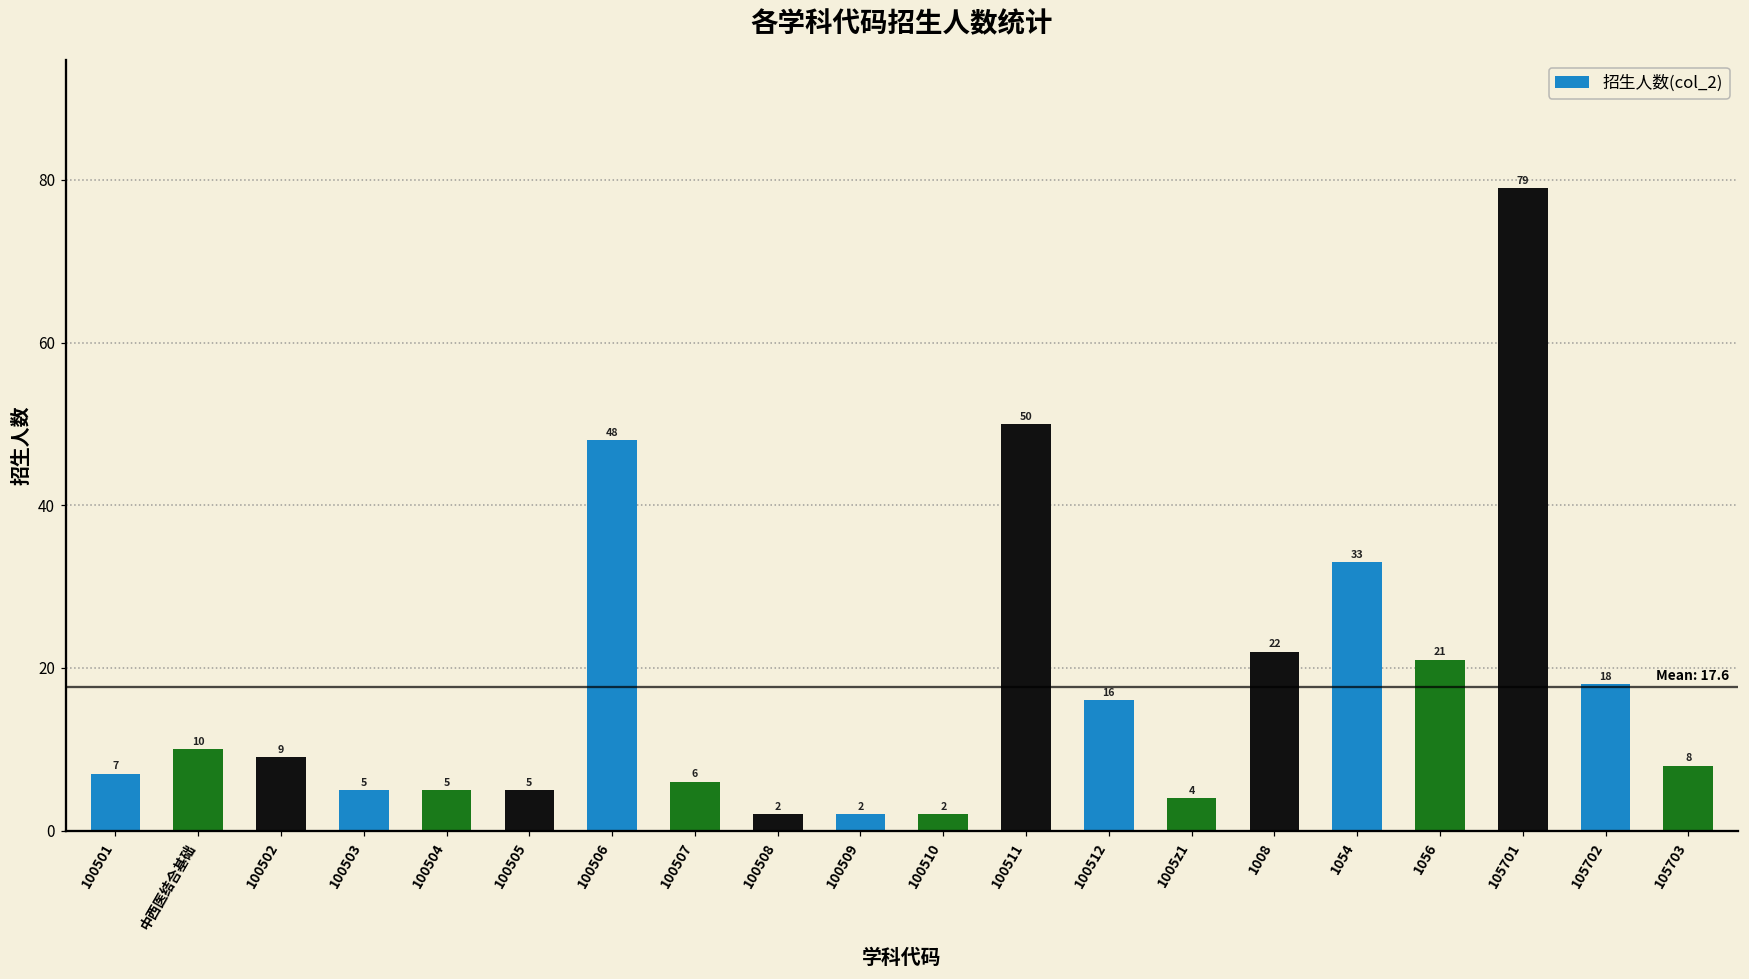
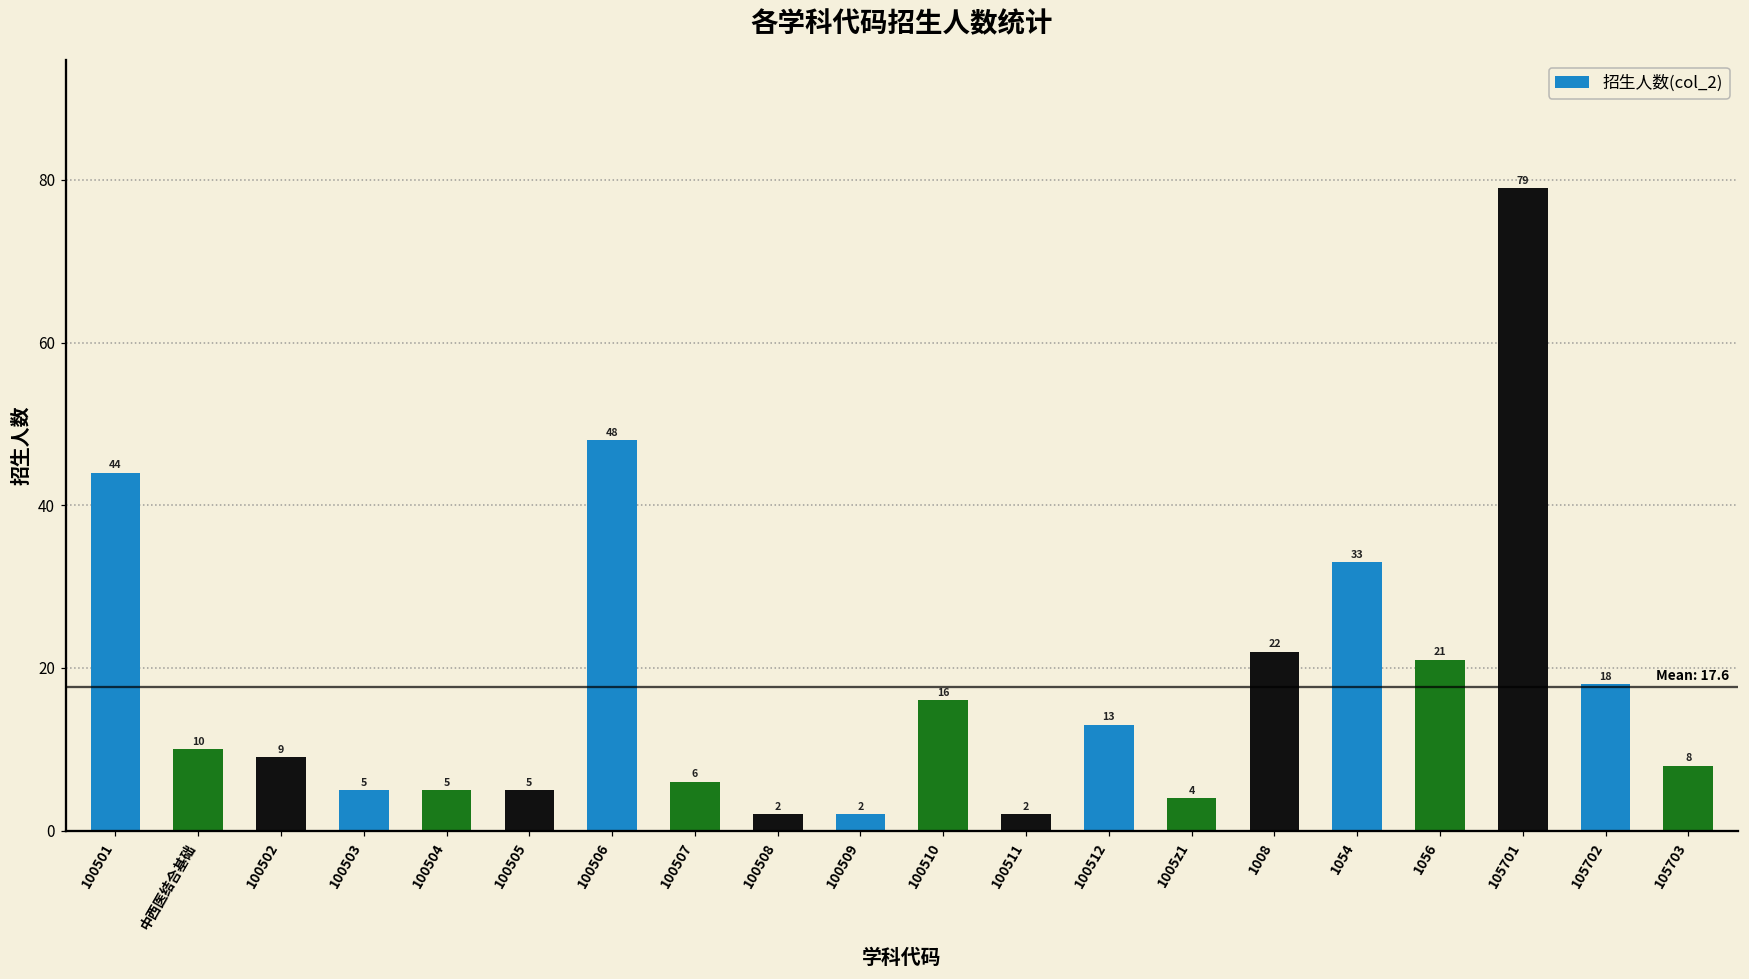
  {
-   "100501": 7,
+   "100501": 44,
    "中西医结合基础": 10,
    "100502": 9,
    "100503": 5,
    "100504": 5,
    "100505": 5,
    "100506": 48,
    "100507": 6,
    "100508": 2,
    "100509": 2,
-   "100510": 2,
-   "100511": 50,
-   "100512": 16,
+   "100510": 16,
+   "100511": 2,
+   "100512": 13,
    "1005z1": 4,
    "1008": 22,
    "1054": 33,
    "1056": 21,
    "105701": 79,
    "105702": 18,
    "105703": 8
  }
